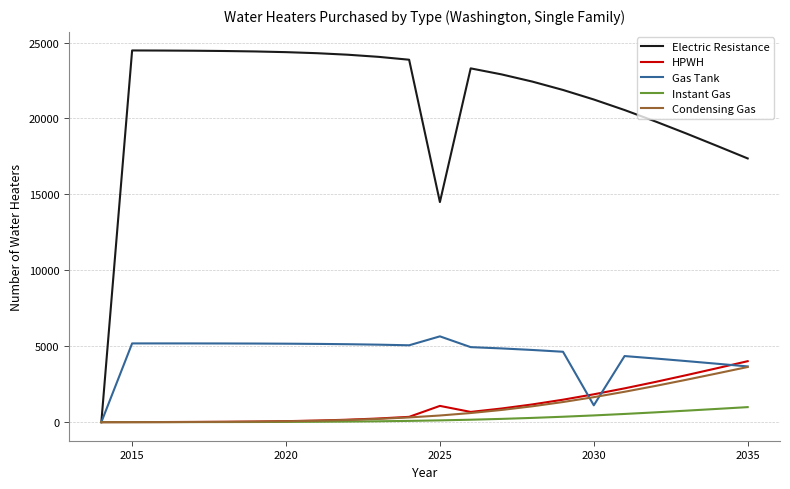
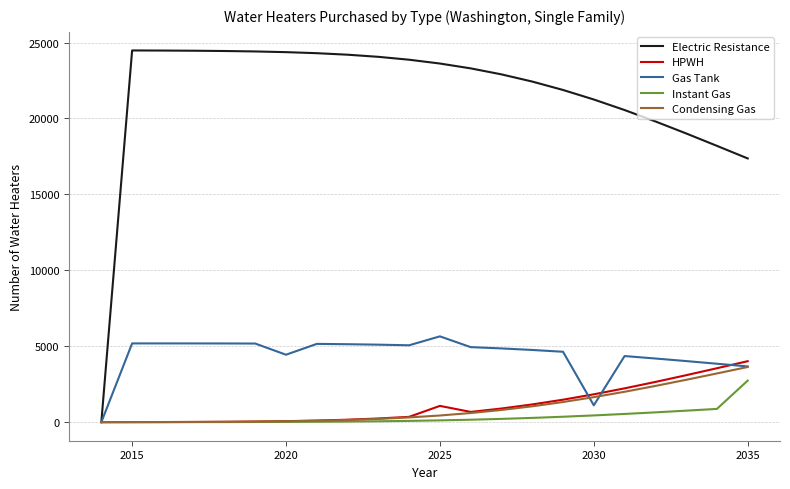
  {
    "Electric Resistance": {
      "2015": 24500,
      "2020": 24400,
-     "2025": 14500,
+     "2025": 23600,
      "2030": 21300,
      "2035": 17400
    },
    "HPWH": {
      "2025": 1100,
      "2030": 1800,
      "2035": 4000
    },
    "Gas Tank": {
      "2015": 5200,
-     "2020": 5200,
+     "2020": 4400,
      "2025": 5600,
      "2030": 1100
    },
    "Instant Gas": {
      "2025": 100,
      "2030": 400,
-     "2035": 1000
+     "2035": 2700
    },
    "Condensing Gas": {
      "2025": 400,
      "2030": 1600
    }
  }
